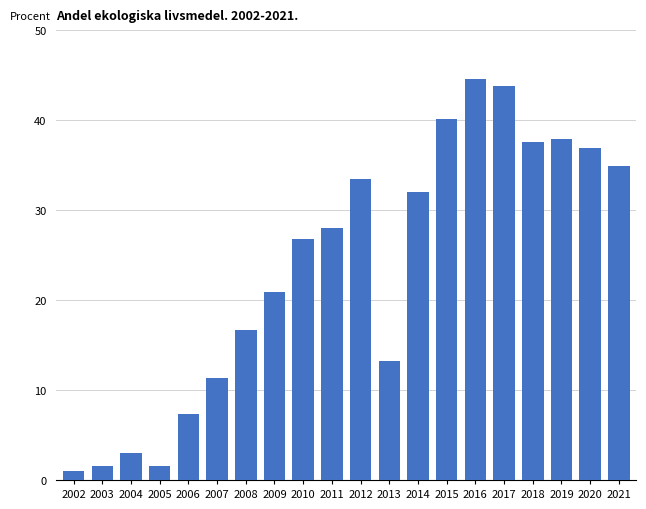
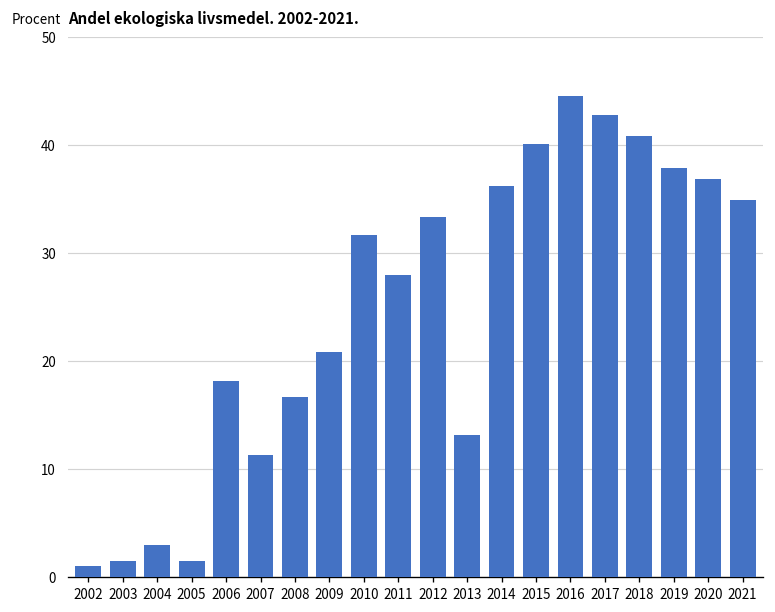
  {
    "2002": 1,
    "2003": 2,
    "2004": 3,
    "2005": 2,
-   "2006": 7,
+   "2006": 18,
    "2007": 11,
    "2008": 17,
    "2009": 21,
-   "2010": 27,
+   "2010": 32,
    "2011": 28,
    "2012": 33,
    "2013": 13,
-   "2014": 32,
+   "2014": 36,
    "2015": 40,
    "2016": 45,
-   "2017": 44,
-   "2018": 38,
+   "2017": 43,
+   "2018": 41,
    "2019": 38,
    "2020": 37,
    "2021": 35
  }
